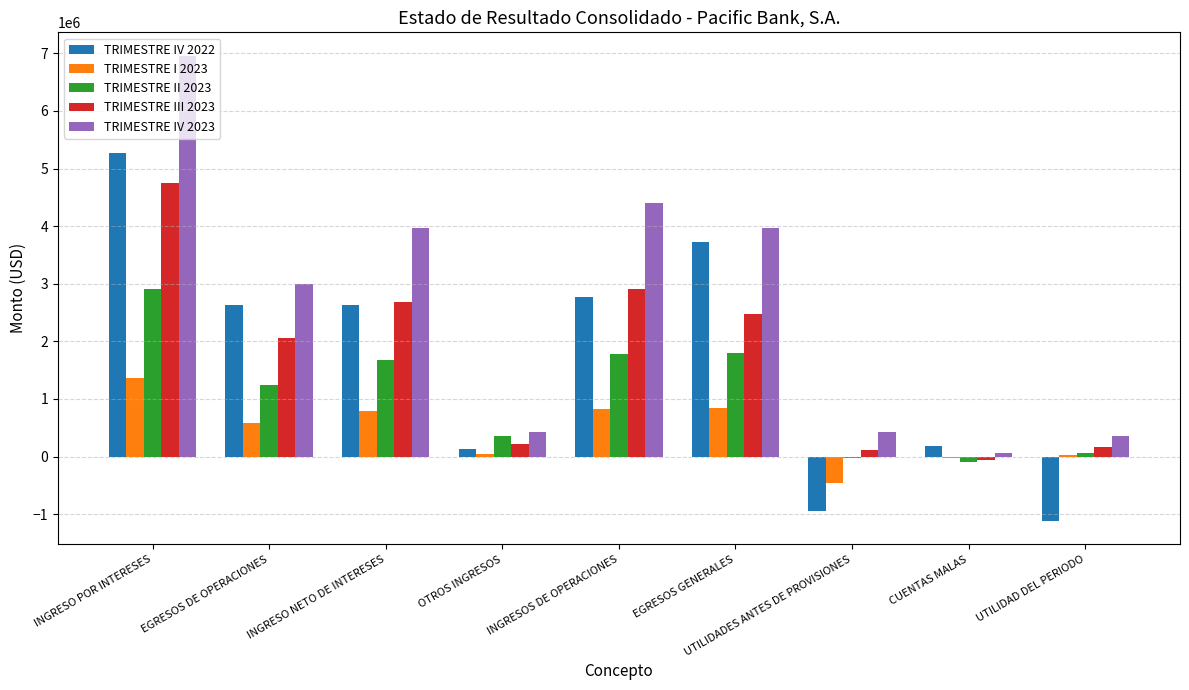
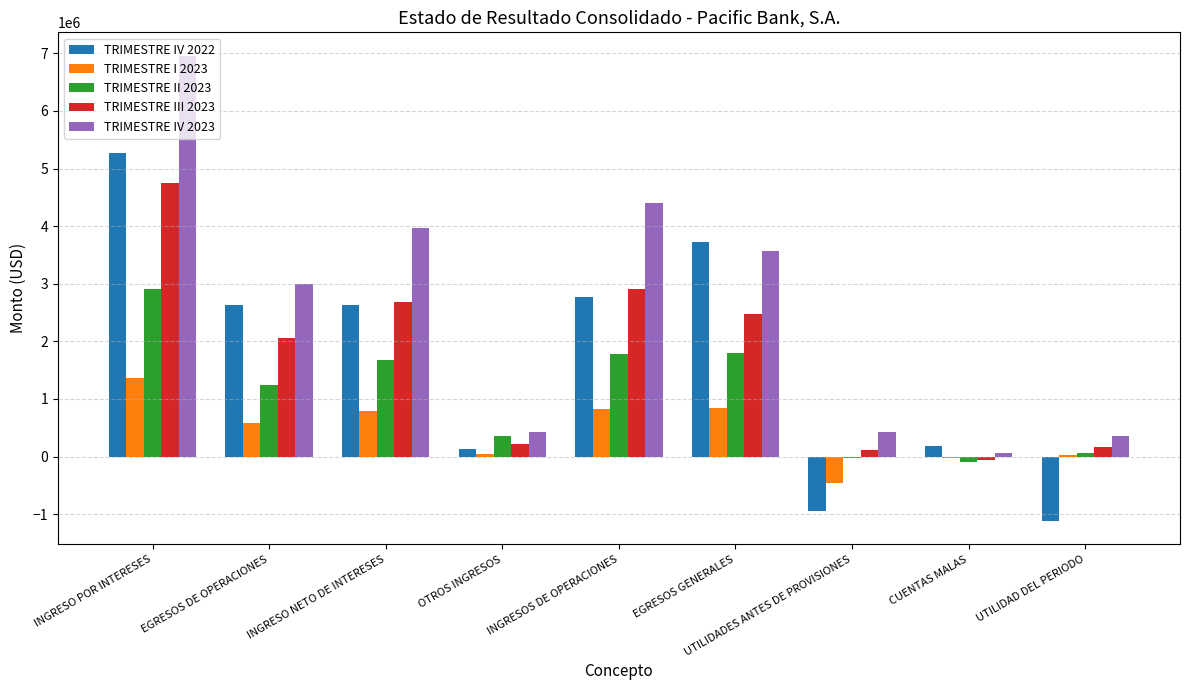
  {
    "TRIMESTRE IV 2022": {
      "INGRESO POR INTERESES": 5300000,
      "EGRESOS DE OPERACIONES": 2600000,
      "INGRESO NETO DE INTERESES": 2600000,
      "OTROS INGRESOS": 100000,
      "INGRESOS DE OPERACIONES": 2800000,
      "EGRESOS GENERALES": 3700000,
      "UTILIDADES ANTES DE PROVISIONES": -900000,
      "CUENTAS MALAS": 200000,
      "UTILIDAD DEL PERIODO": -1100000
    },
    "TRIMESTRE I 2023": {
      "INGRESO POR INTERESES": 1400000,
      "EGRESOS DE OPERACIONES": 600000,
      "INGRESO NETO DE INTERESES": 800000,
      "INGRESOS DE OPERACIONES": 800000,
      "EGRESOS GENERALES": 800000,
      "UTILIDADES ANTES DE PROVISIONES": -500000
    },
    "TRIMESTRE II 2023": {
      "INGRESO POR INTERESES": 2900000,
      "EGRESOS DE OPERACIONES": 1200000,
      "INGRESO NETO DE INTERESES": 1700000,
      "OTROS INGRESOS": 400000,
      "INGRESOS DE OPERACIONES": 1800000,
      "EGRESOS GENERALES": 1800000,
      "CUENTAS MALAS": -100000,
      "UTILIDAD DEL PERIODO": 100000
    },
    "TRIMESTRE III 2023": {
      "INGRESO POR INTERESES": 4800000,
      "EGRESOS DE OPERACIONES": 2100000,
      "INGRESO NETO DE INTERESES": 2700000,
      "OTROS INGRESOS": 200000,
      "INGRESOS DE OPERACIONES": 2900000,
      "EGRESOS GENERALES": 2500000,
      "UTILIDADES ANTES DE PROVISIONES": 100000,
      "CUENTAS MALAS": -100000,
      "UTILIDAD DEL PERIODO": 200000
    },
    "TRIMESTRE IV 2023": {
      "EGRESOS DE OPERACIONES": 3000000,
      "INGRESO NETO DE INTERESES": 4000000,
      "OTROS INGRESOS": 400000,
      "INGRESOS DE OPERACIONES": 4400000,
-     "EGRESOS GENERALES": 4000000,
+     "EGRESOS GENERALES": 3600000,
      "UTILIDADES ANTES DE PROVISIONES": 400000,
      "CUENTAS MALAS": 100000,
      "UTILIDAD DEL PERIODO": 400000
    }
  }
